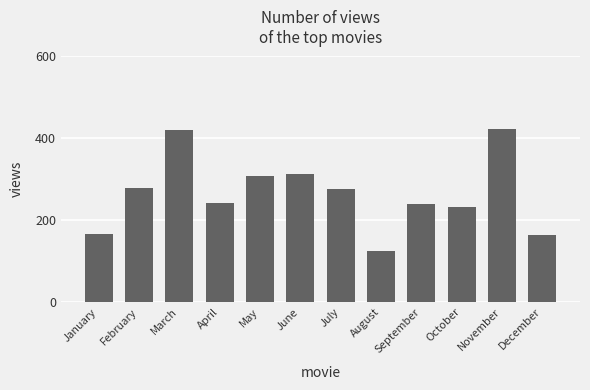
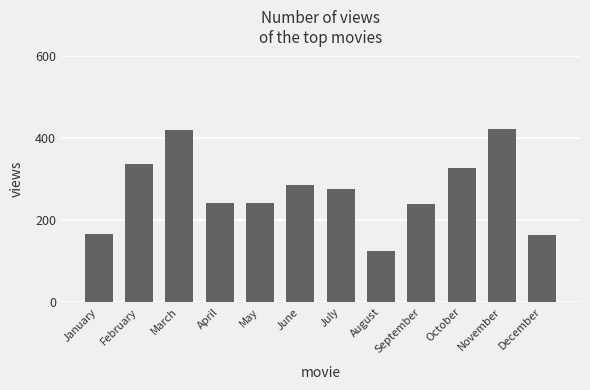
  {
    "January": 170,
-   "February": 280,
+   "February": 340,
    "March": 420,
    "April": 240,
-   "May": 310,
-   "June": 310,
+   "May": 240,
+   "June": 290,
    "July": 280,
    "August": 130,
    "September": 240,
-   "October": 230,
+   "October": 330,
    "November": 420,
    "December": 160
  }
